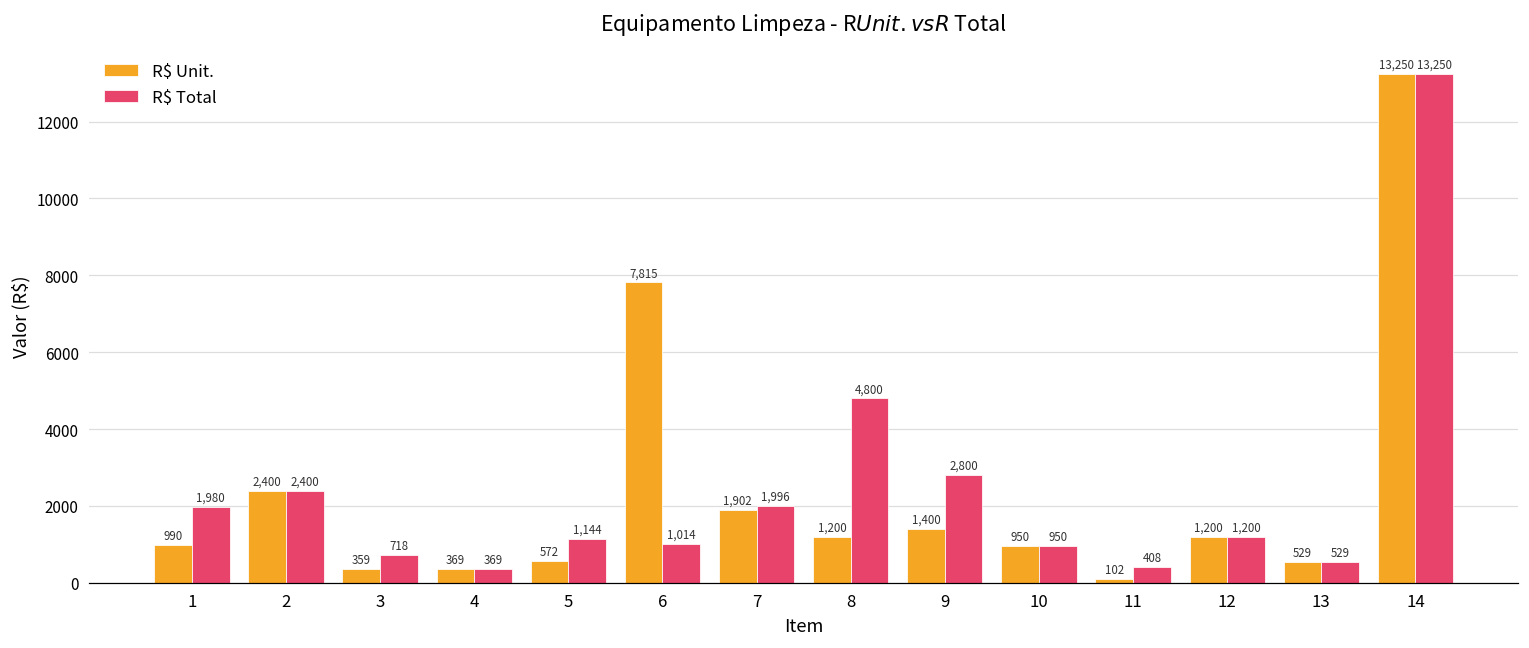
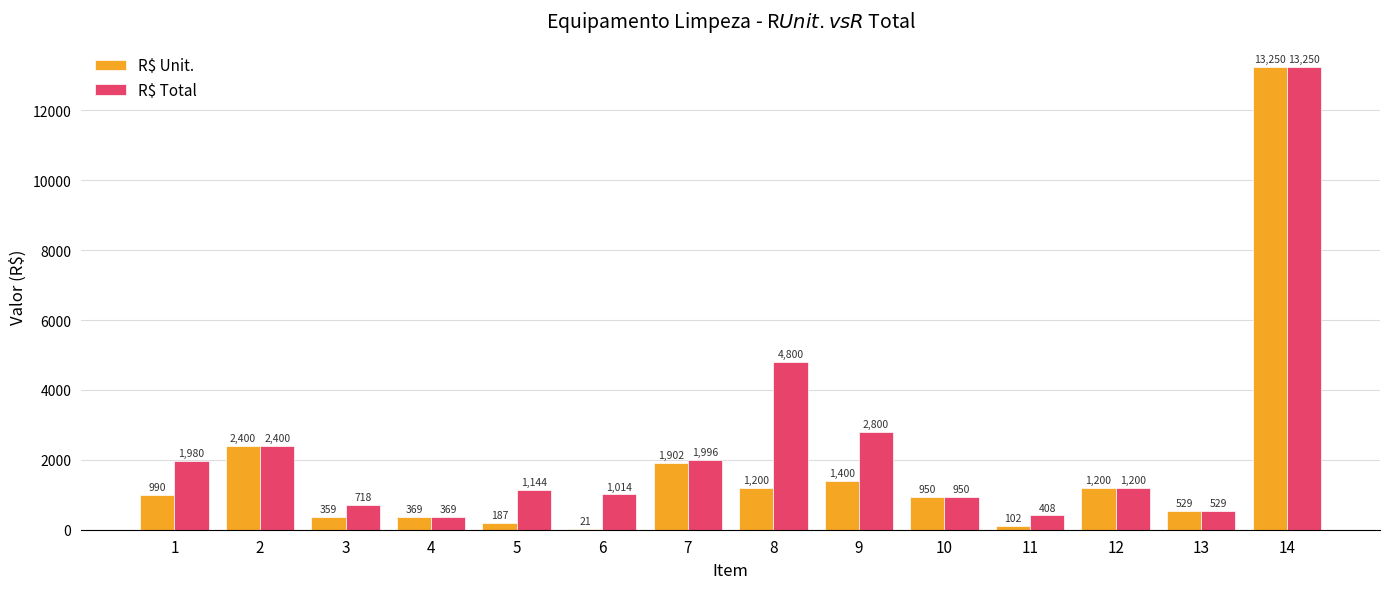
  {
    "R$ Unit.": {
      "1": "990",
      "2": "2,400",
      "3": "359",
      "4": "369",
-     "5": "572",
-     "6": "7,815",
+     "5": "187",
+     "6": "21",
      "7": "1,902",
      "8": "1,200",
      "9": "1,400",
      "10": "950",
      "11": "102",
      "12": "1,200",
      "13": "529",
      "14": "13,250"
    },
    "R$ Total": {
      "1": "1,980",
      "2": "2,400",
      "3": "718",
      "4": "369",
      "5": "1,144",
      "6": "1,014",
      "7": "1,996",
      "8": "4,800",
      "9": "2,800",
      "10": "950",
      "11": "408",
      "12": "1,200",
      "13": "529",
      "14": "13,250"
    }
  }
